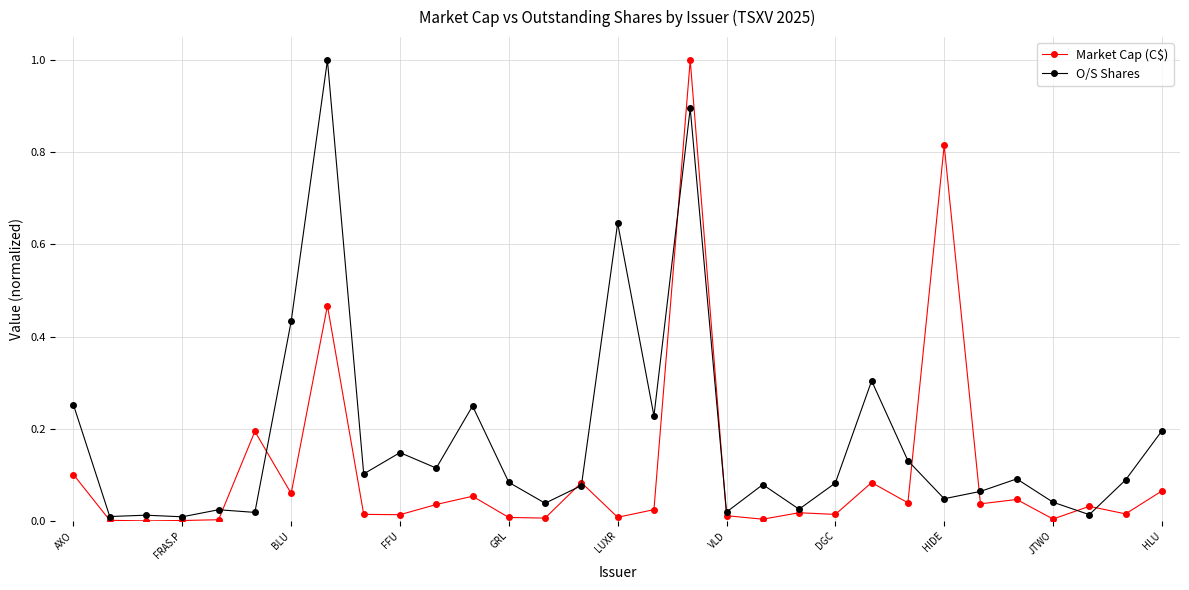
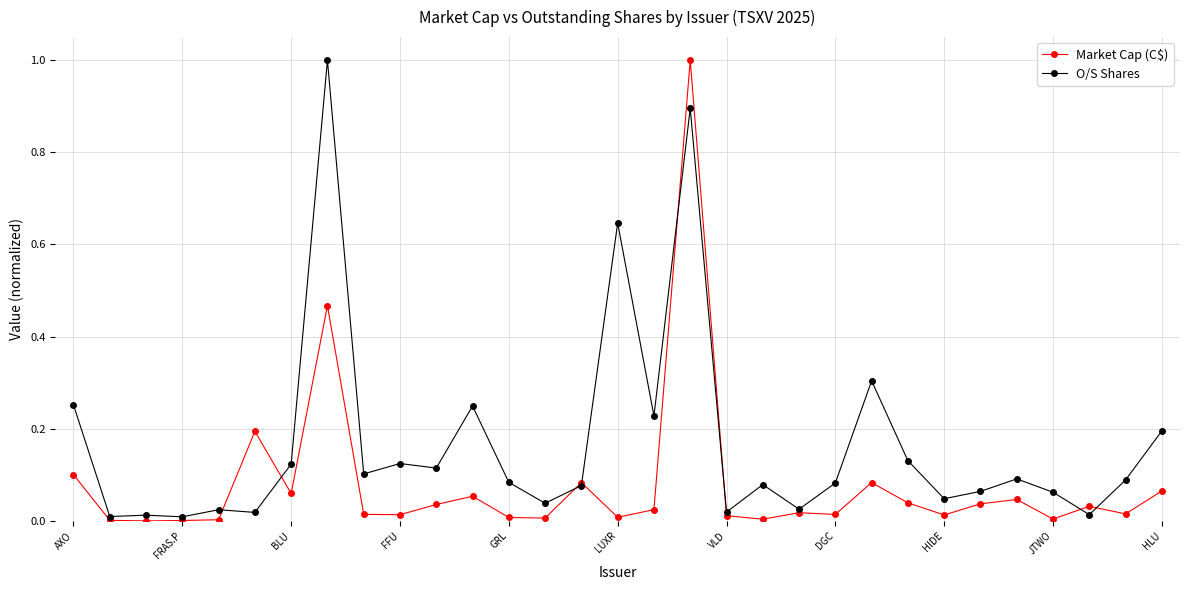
  {
    "Market Cap (C$)": {
      "AXO": 0.10,
      "FRAS.P": 0.00,
      "BLU": 0.06,
      "FFU": 0.01,
      "GRL": 0.01,
      "LUXR": 0.01,
      "VLD": 0.01,
      "DGC": 0.01,
-     "HIDE": 0.82,
+     "HIDE": 0.01,
      "JTWO": 0.00,
      "HLU": 0.07
    },
    "O/S Shares": {
      "AXO": 0.25,
      "FRAS.P": 0.01,
-     "BLU": 0.43,
-     "FFU": 0.15,
+     "BLU": 0.12,
+     "FFU": 0.12,
      "GRL": 0.08,
      "LUXR": 0.65,
      "VLD": 0.02,
      "DGC": 0.08,
      "HIDE": 0.05,
-     "JTWO": 0.04,
+     "JTWO": 0.06,
      "HLU": 0.20
    }
  }
